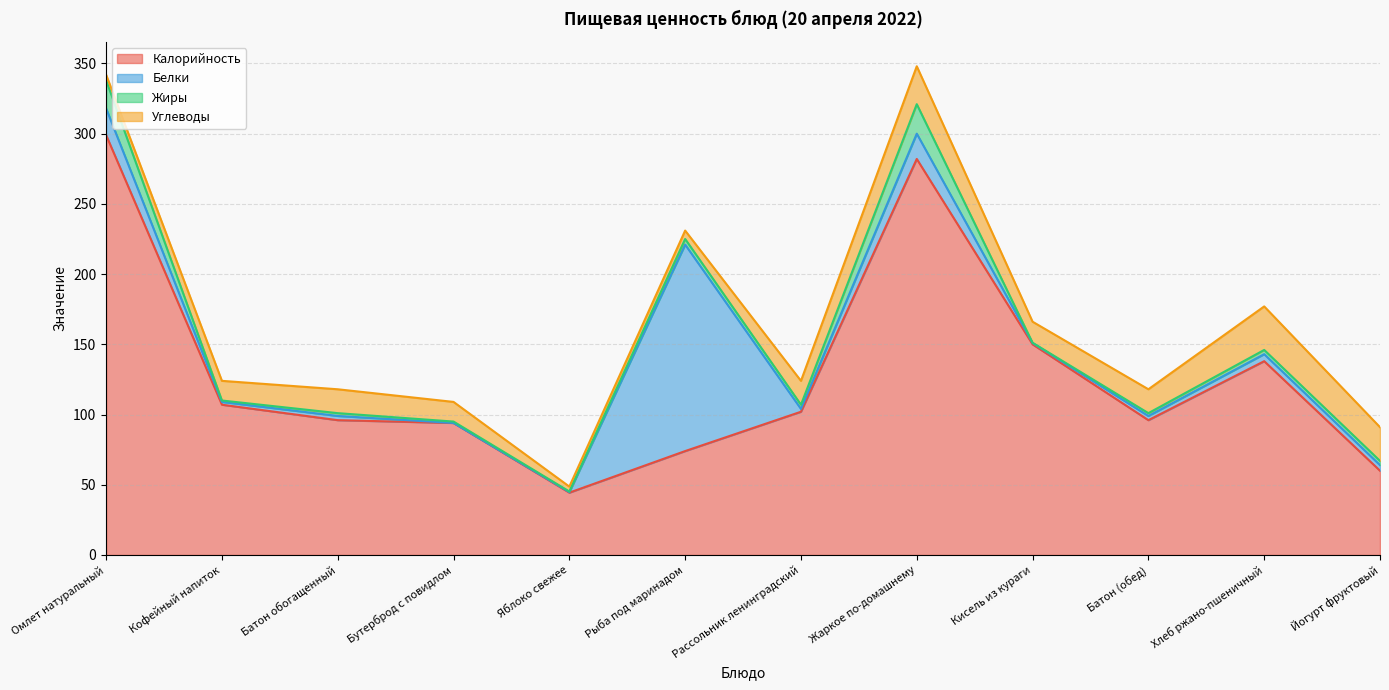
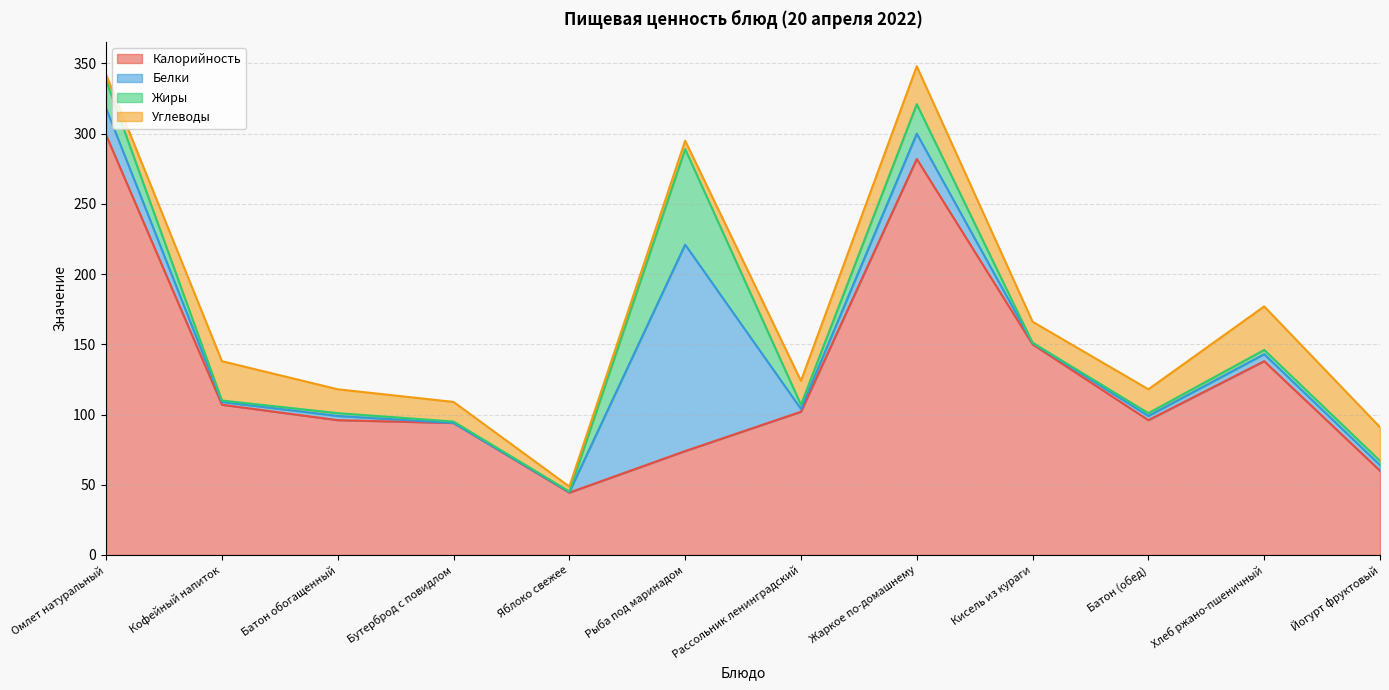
  {
    "Калорийность": {
      "Омлет натуральный": 299,
      "Кофейный напиток": 107,
      "Батон обогащенный": 96,
      "Рыба под маринадом": 74,
      "Рассольник ленинградский": 102,
      "Жаркое по-домашнему": 282,
      "Батон (обед)": 96,
      "Хлеб ржано-пшеничный": 138,
      "Йогурт фруктовый": 60
    },
    "Белки": {
      "Омлет натуральный": 19,
      "Батон обогащенный": 3,
      "Рыба под маринадом": 147,
      "Рассольник ленинградский": 2,
      "Жаркое по-домашнему": 18,
      "Батон (обед)": 3,
      "Хлеб ржано-пшеничный": 5,
      "Йогурт фруктовый": 4
    },
    "Жиры": {
      "Омлет натуральный": 20,
      "Батон обогащенный": 2,
-     "Рыба под маринадом": 4,
+     "Рыба под маринадом": 68,
      "Рассольник ленинградский": 3,
      "Жаркое по-домашнему": 21,
      "Батон (обед)": 2,
      "Хлеб ржано-пшеничный": 3,
      "Йогурт фруктовый": 3
    },
    "Углеводы": {
      "Омлет натуральный": 4,
-     "Кофейный напиток": 14,
+     "Кофейный напиток": 28,
      "Батон обогащенный": 17,
      "Бутерброд с повидлом": 14,
      "Яблоко свежее": 4,
      "Рыба под маринадом": 6,
      "Рассольник ленинградский": 17,
      "Жаркое по-домашнему": 27,
      "Кисель из кураги": 15,
      "Батон (обед)": 17,
      "Хлеб ржано-пшеничный": 31,
      "Йогурт фруктовый": 24
    }
  }
